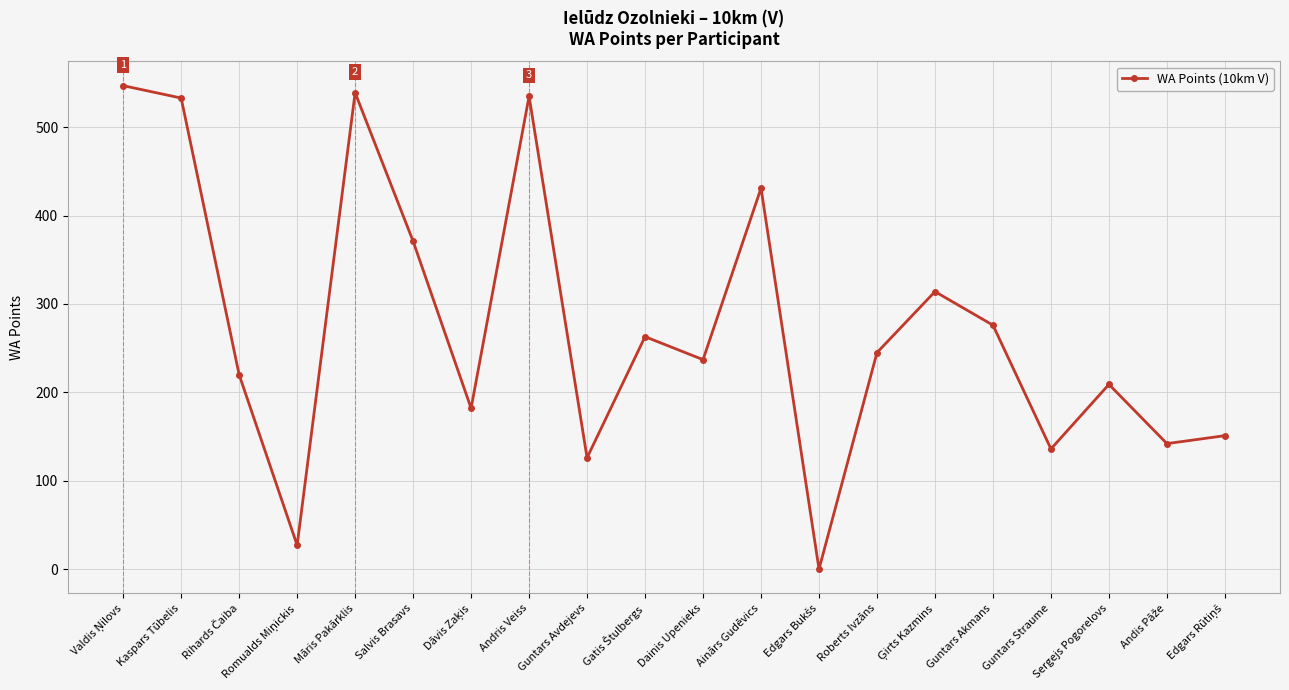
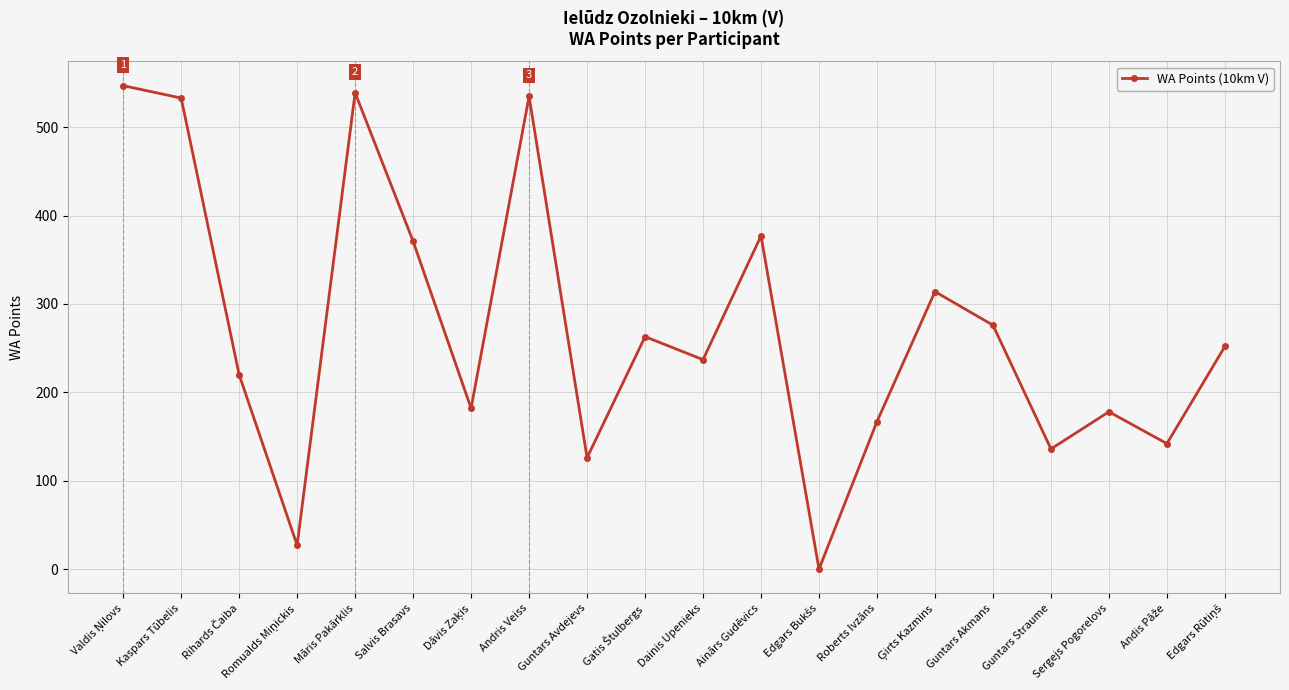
  {
    "Kaspars Tūbelis": 530,
    "Rihards Čaiba": 220,
    "Romualds Miņickis": 30,
    "Salvis Brasavs": 370,
    "Dāvis Zaķis": 180,
    "Guntars Avdejevs": 130,
    "Gatis Štulbergs": 260,
    "Dainis Upenieks": 240,
-   "Ainārs Gudēvics": 430,
+   "Ainārs Gudēvics": 380,
    "Edgars Bukšs": 0,
-   "Roberts Ivzāns": 250,
+   "Roberts Ivzāns": 170,
    "Ģirts Kazmins": 310,
    "Guntars Akmans": 280,
    "Guntars Straume": 140,
-   "Sergejs Pogorelovs": 210,
+   "Sergejs Pogorelovs": 180,
    "Andis Pāže": 140,
-   "Edgars Rūtiņš": 150
+   "Edgars Rūtiņš": 250
  }
